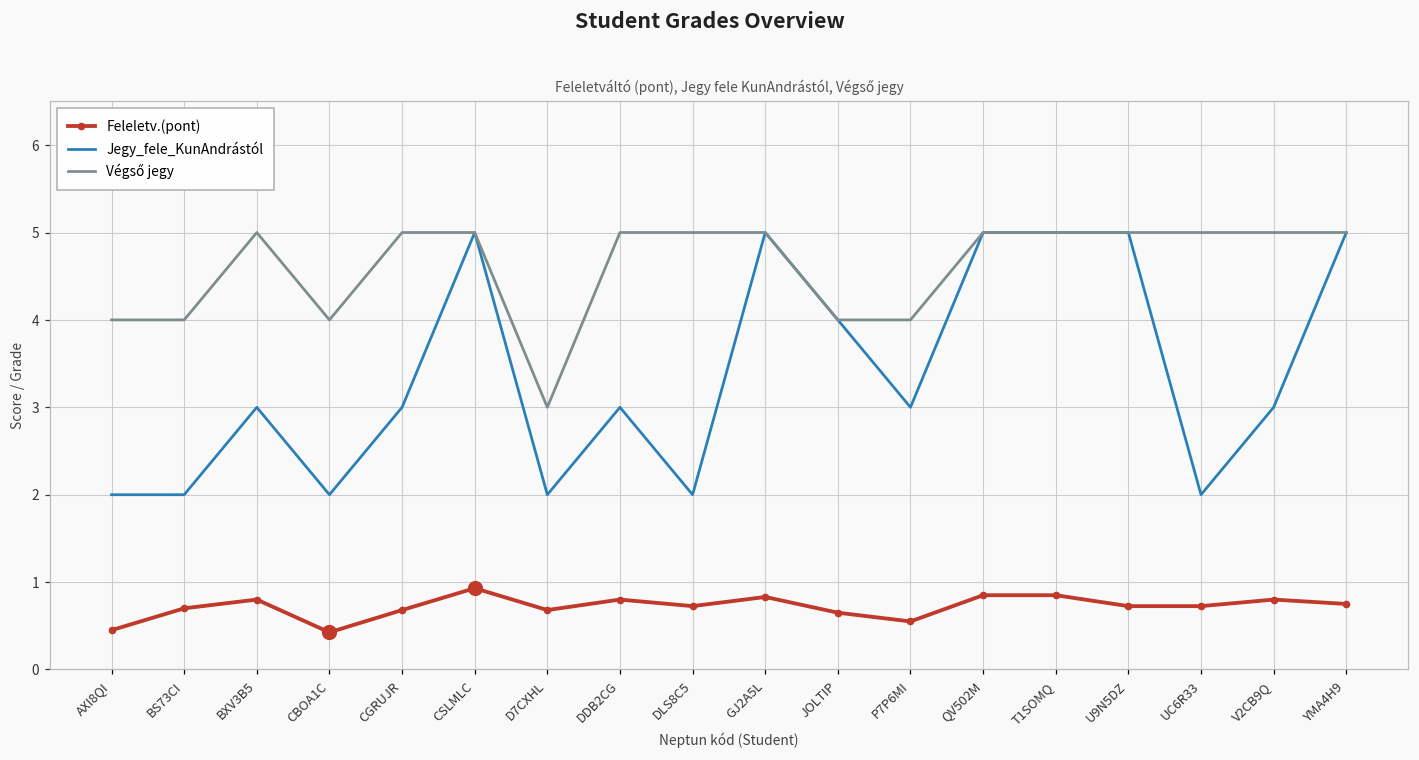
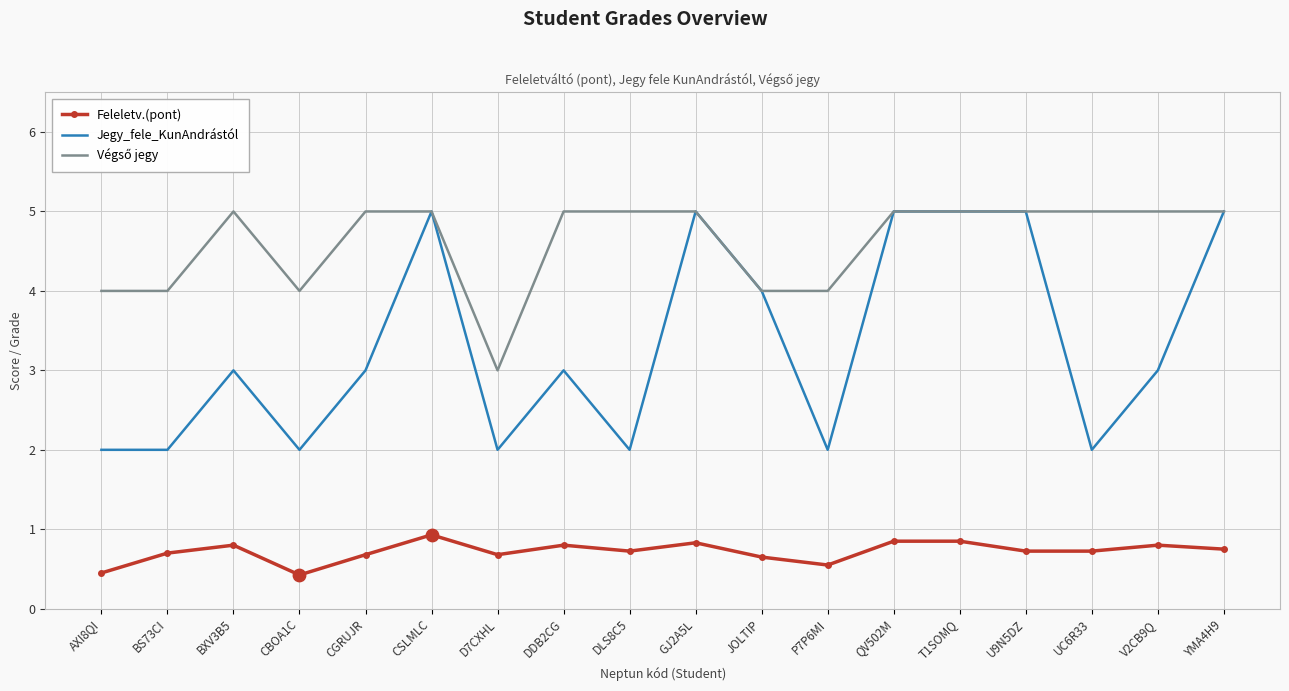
  {
    "Jegy_fele_KunAndrástól": {
      "AXI8QI": 2,
      "BS73CI": 2,
      "BXV3B5": 3,
      "CBOA1C": 2,
      "CGRUJR": 3,
      "D7CXHL": 2,
      "DDB2CG": 3,
      "DLS8C5": 2,
-     "P7P6MI": 3,
+     "P7P6MI": 2,
      "UC6R33": 2,
      "V2CB9Q": 3
    },
    "Végső jegy": {
      "AXI8QI": 4,
      "BS73CI": 4,
      "BXV3B5": 5,
      "CBOA1C": 4,
      "CGRUJR": 5,
      "D7CXHL": 3,
      "DDB2CG": 5,
      "DLS8C5": 5,
      "P7P6MI": 4,
      "UC6R33": 5,
      "V2CB9Q": 5
    }
  }
